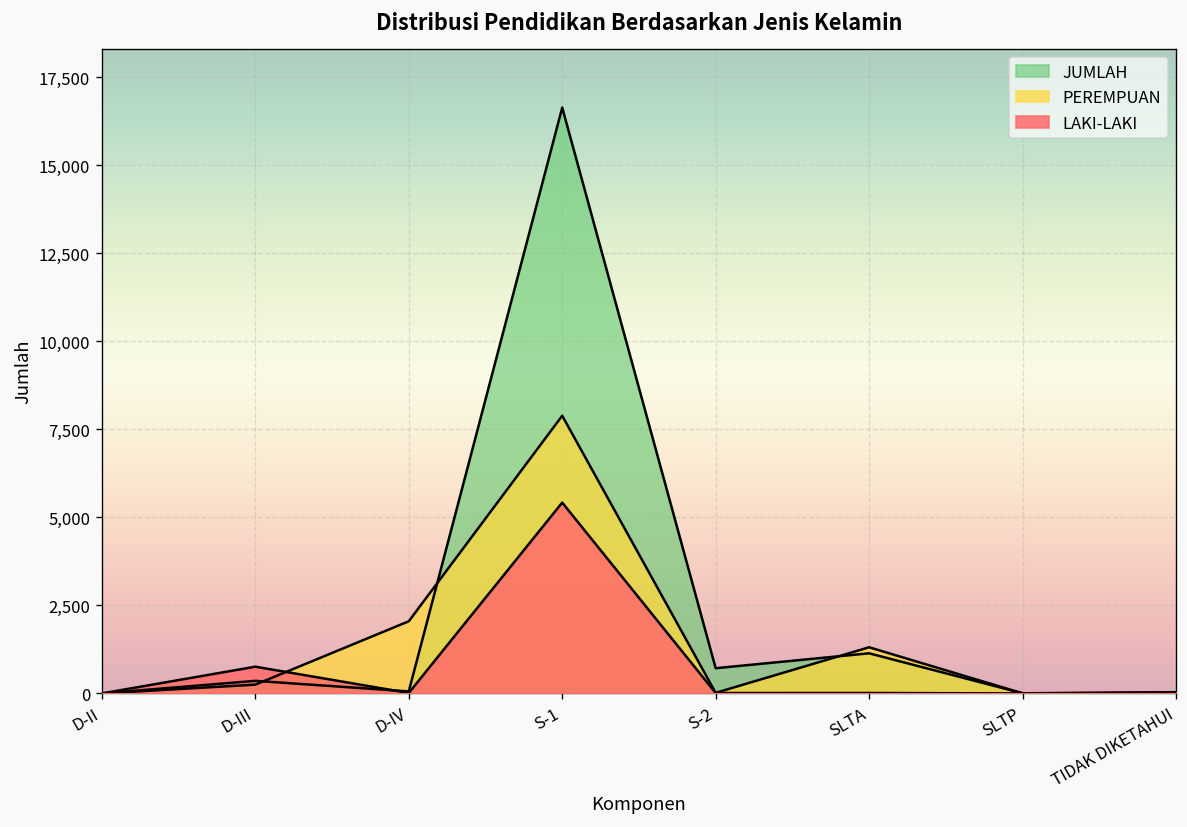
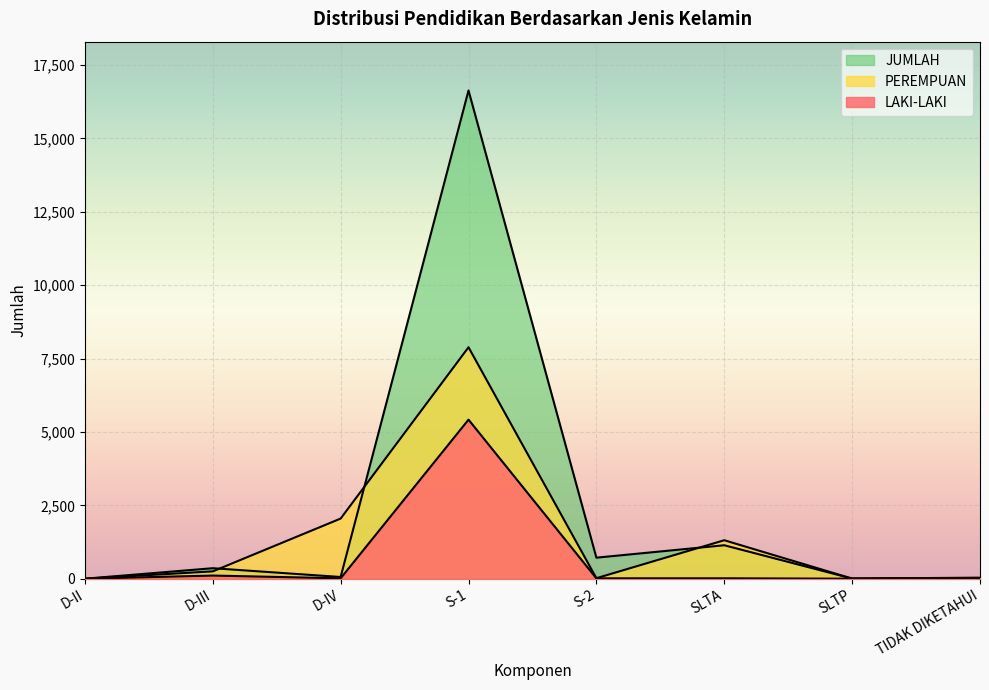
  {
    "JUMLAH": {
      "D-III": "400",
      "S-1": "16,600",
      "S-2": "700",
      "SLTA": "1,100"
    },
    "PEREMPUAN": {
      "D-III": "300",
      "D-IV": "2,000",
      "S-1": "7,900",
      "SLTA": "1,300"
    },
    "LAKI-LAKI": {
-     "D-III": "800",
+     "D-III": "100",
      "S-1": "5,400",
      "SLTA": "0"
    }
  }
